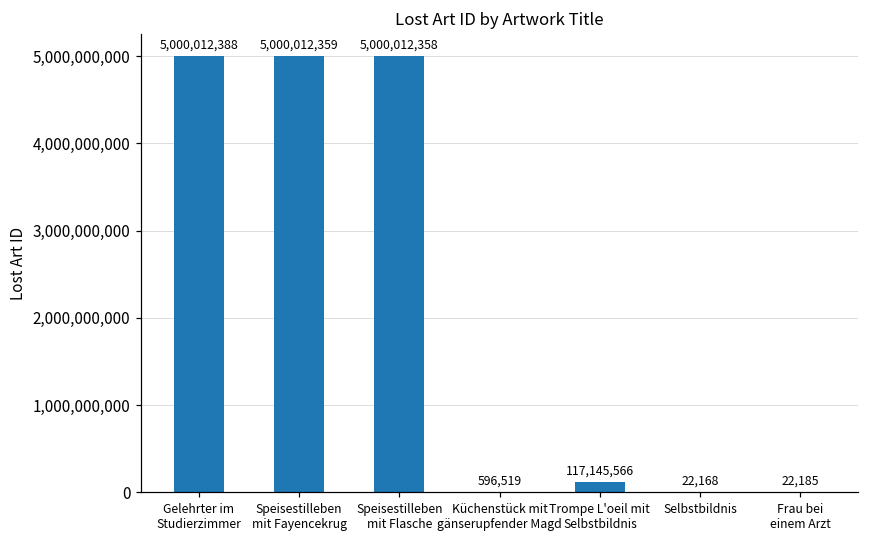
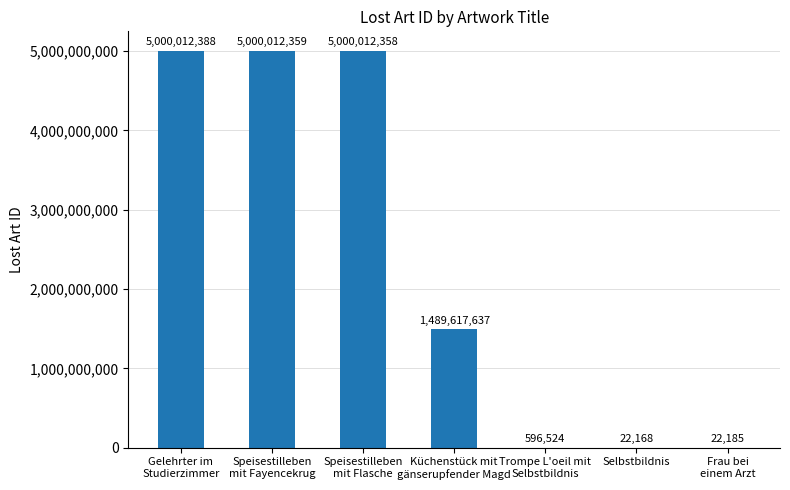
  {
    "Gelehrter im Studierzimmer": "5,000,012,388",
    "Speisestilleben mit Fayencekrug": "5,000,012,359",
    "Speisestilleben mit Flasche": "5,000,012,358",
-   "Küchenstück mit gänserupfender Magd": "596,519",
-   "Trompe L'oeil mit Selbstbildnis": "117,145,566",
+   "Küchenstück mit gänserupfender Magd": "1,489,617,637",
+   "Trompe L'oeil mit Selbstbildnis": "596,524",
    "Selbstbildnis": "22,168",
    "Frau bei einem Arzt": "22,185"
  }
